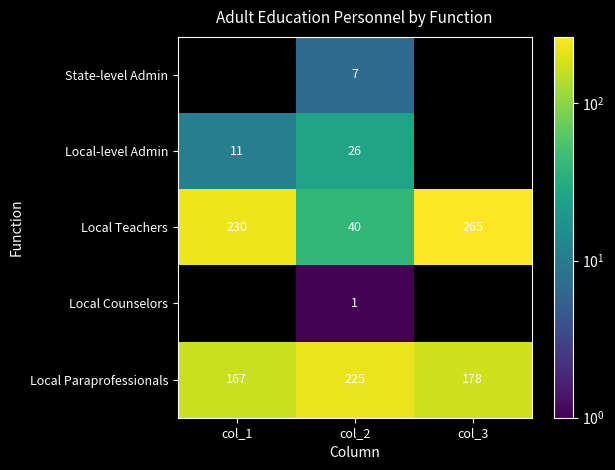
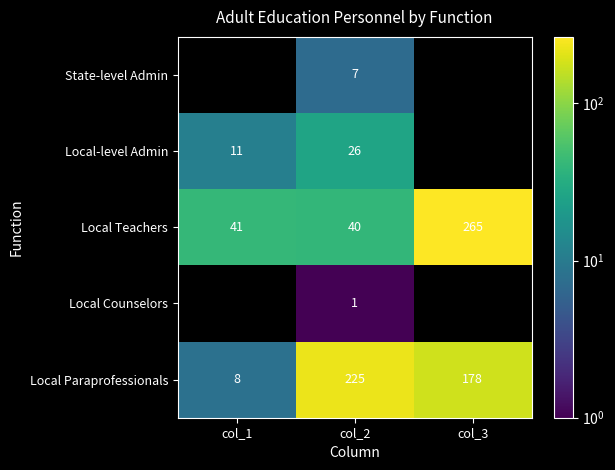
  {
    "State-level Admin": {
      "col_2": 7
    },
    "Local-level Admin": {
      "col_1": 11,
      "col_2": 26
    },
    "Local Teachers": {
-     "col_1": 230,
+     "col_1": 41,
      "col_2": 40,
      "col_3": 265
    },
    "Local Counselors": {
      "col_2": 1
    },
    "Local Paraprofessionals": {
-     "col_1": 167,
+     "col_1": 8,
      "col_2": 225,
      "col_3": 178
    }
  }
